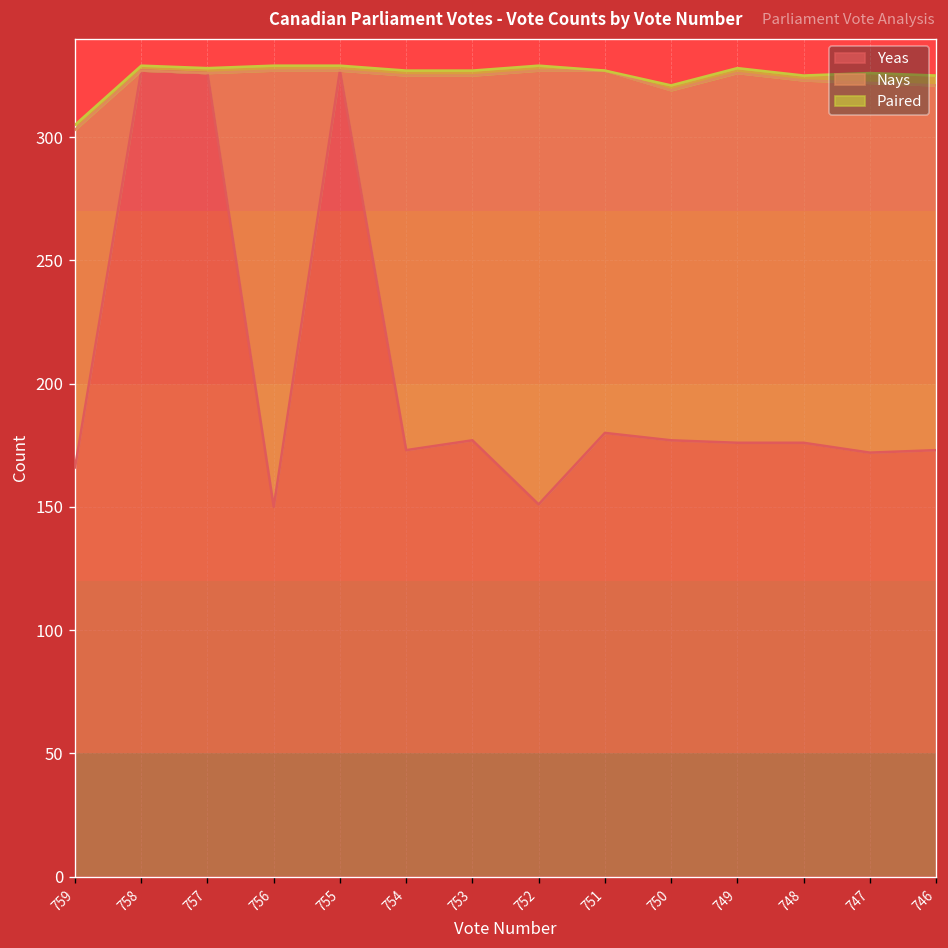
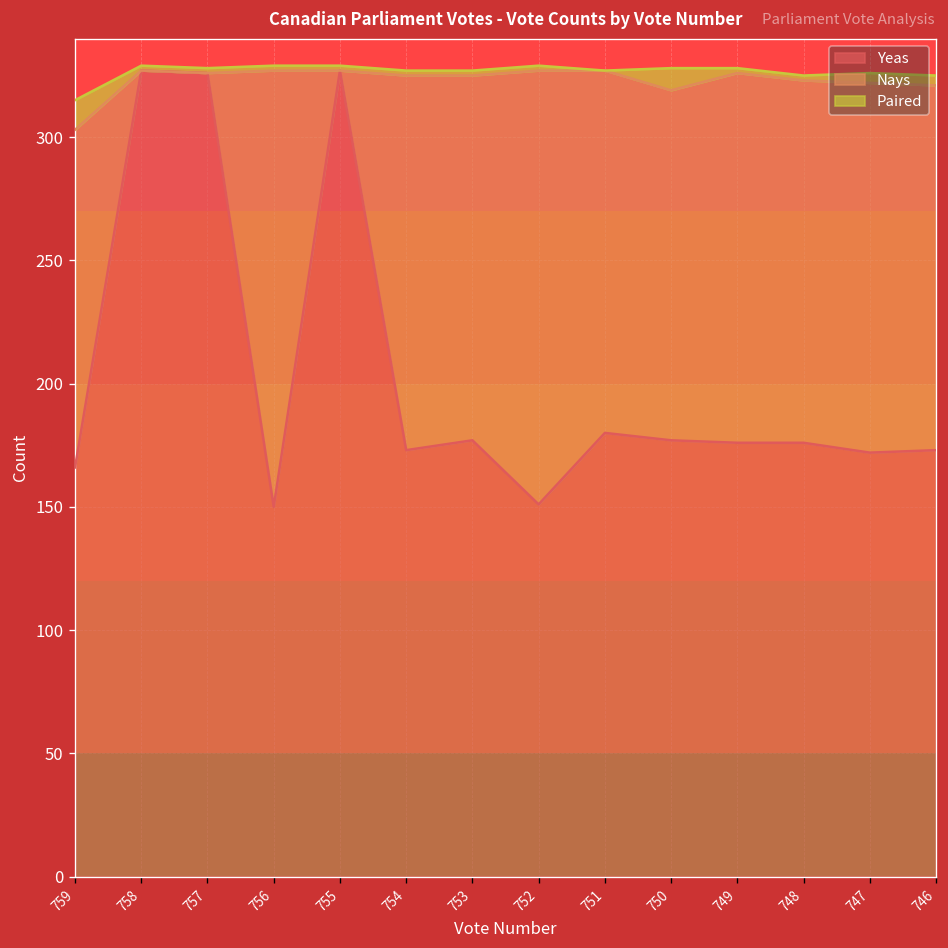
  {
    "Paired": {
-     "759": 2,
+     "759": 12,
      "758": 2,
      "757": 2,
      "756": 2,
      "755": 2,
      "754": 2,
      "753": 2,
      "752": 2,
-     "750": 2,
+     "750": 9,
      "749": 2,
      "748": 2,
      "746": 4
    }
  }
